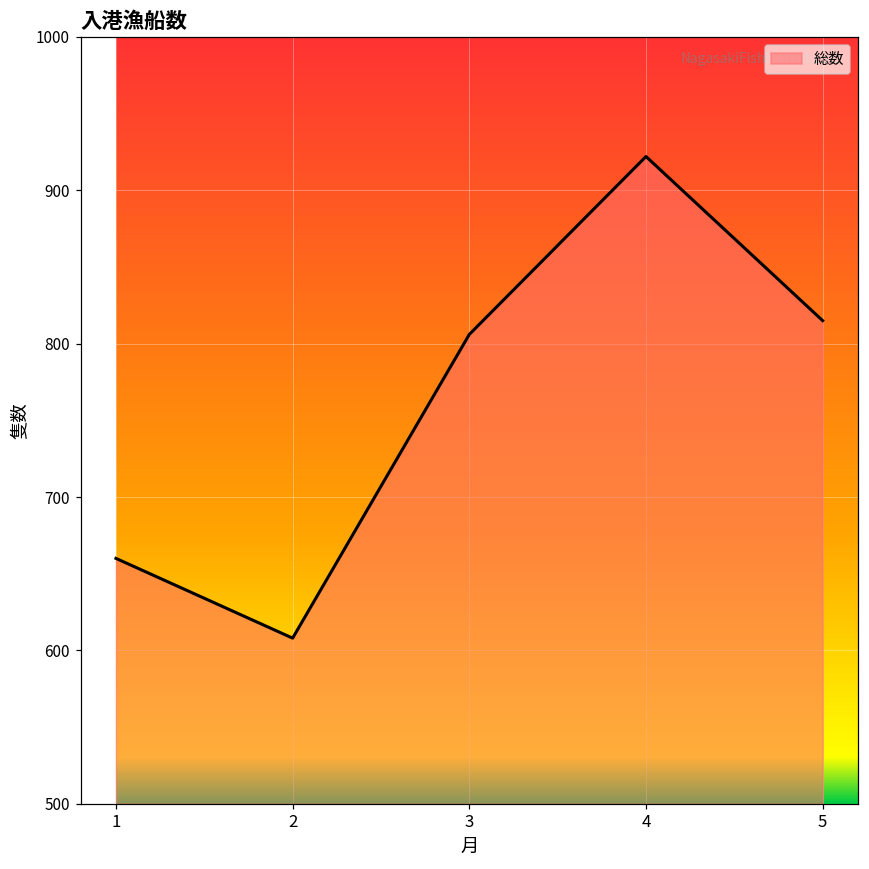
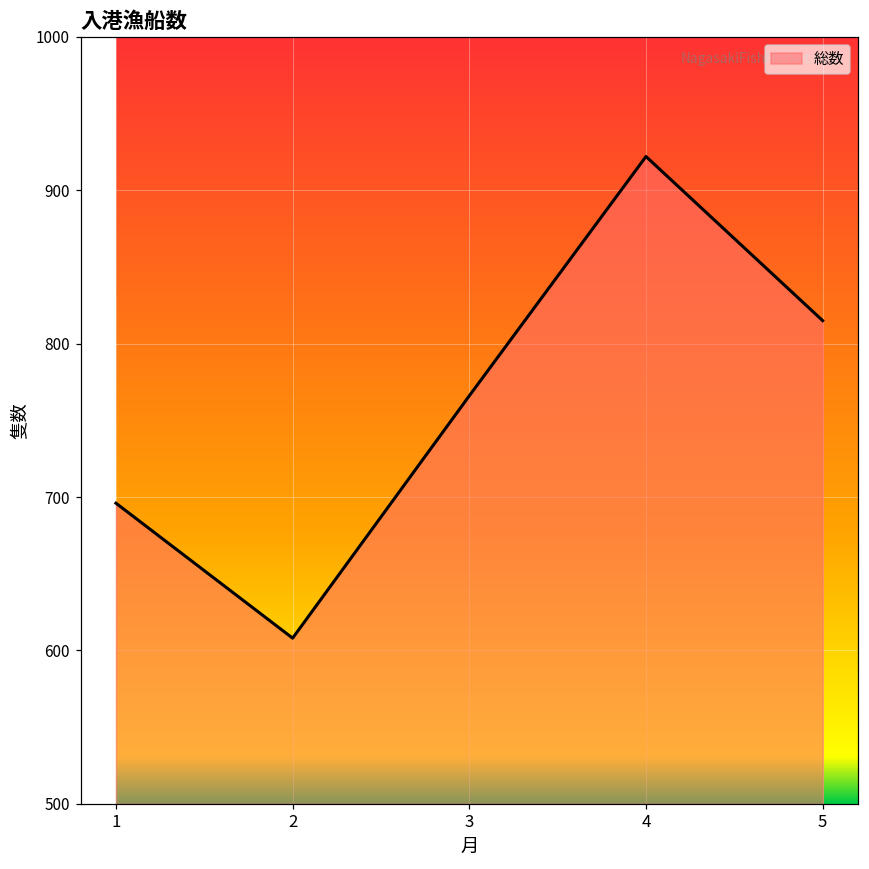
  {
-   "1": 660,
+   "1": 696,
    "2": 608,
-   "3": 806,
+   "3": 766,
    "4": 922,
    "5": 815
  }
